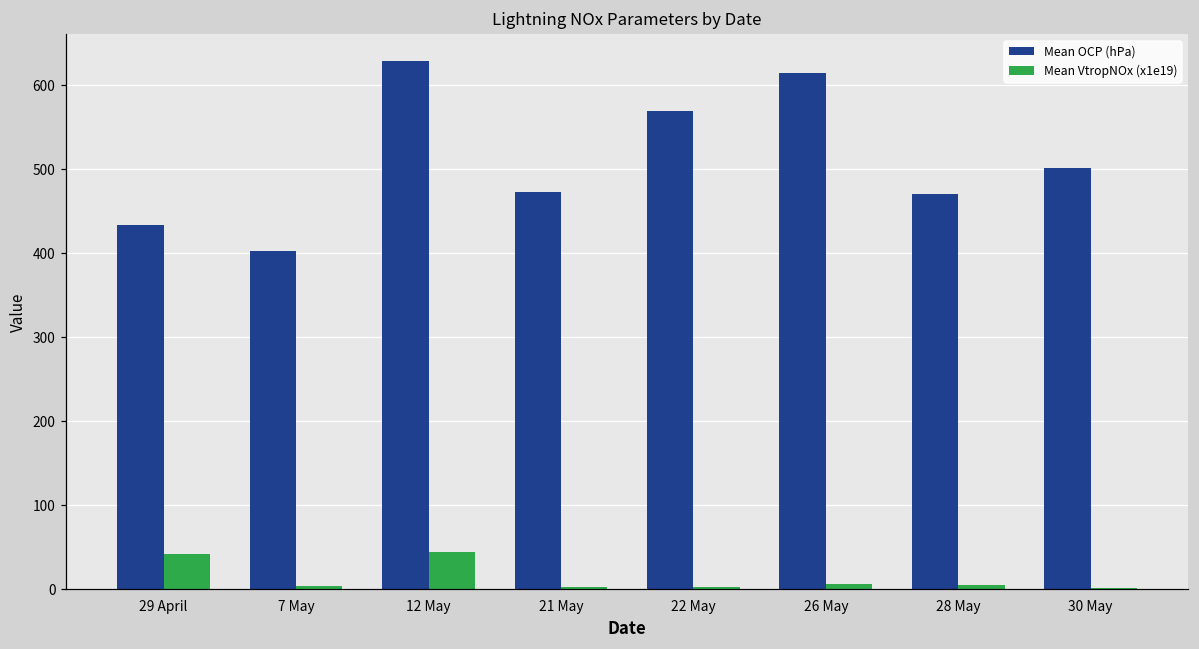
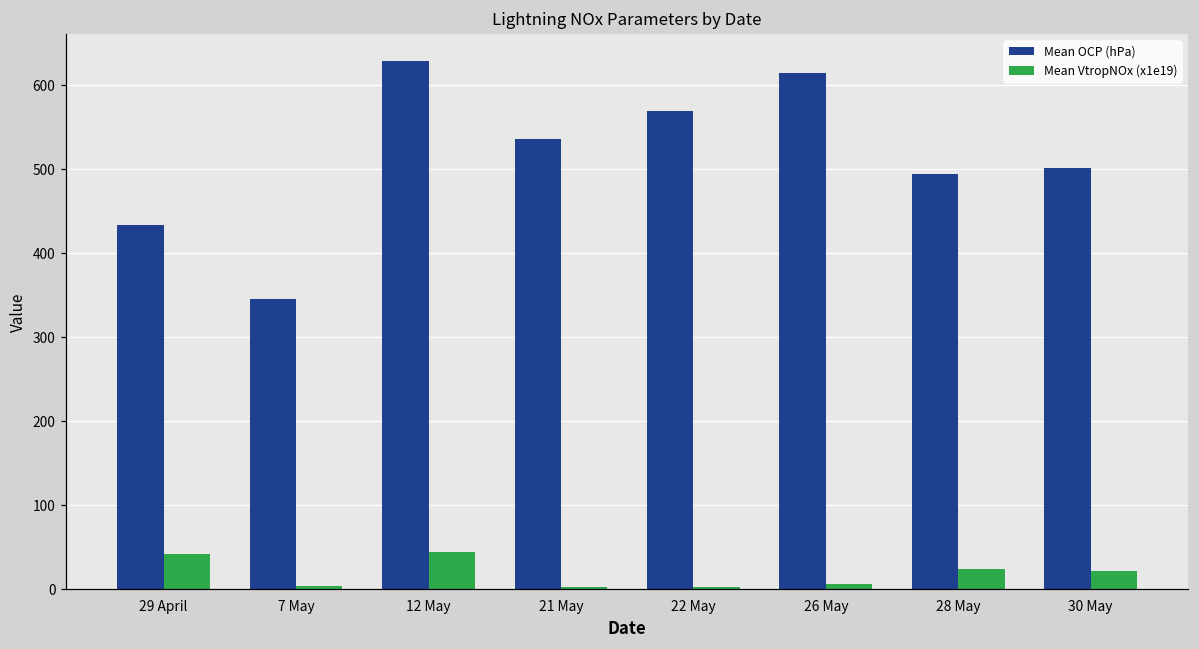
  {
    "Mean OCP (hPa)": {
      "29 April": 430,
-     "7 May": 400,
+     "7 May": 350,
      "12 May": 630,
-     "21 May": 470,
+     "21 May": 540,
      "22 May": 570,
      "26 May": 620,
-     "28 May": 470,
+     "28 May": 490,
      "30 May": 500
    },
    "Mean VtropNOx (x1e19)": {
      "29 April": 40,
      "7 May": 0,
      "12 May": 40,
      "26 May": 10,
-     "28 May": 10,
-     "30 May": 0
+     "28 May": 20,
+     "30 May": 20
    }
  }
